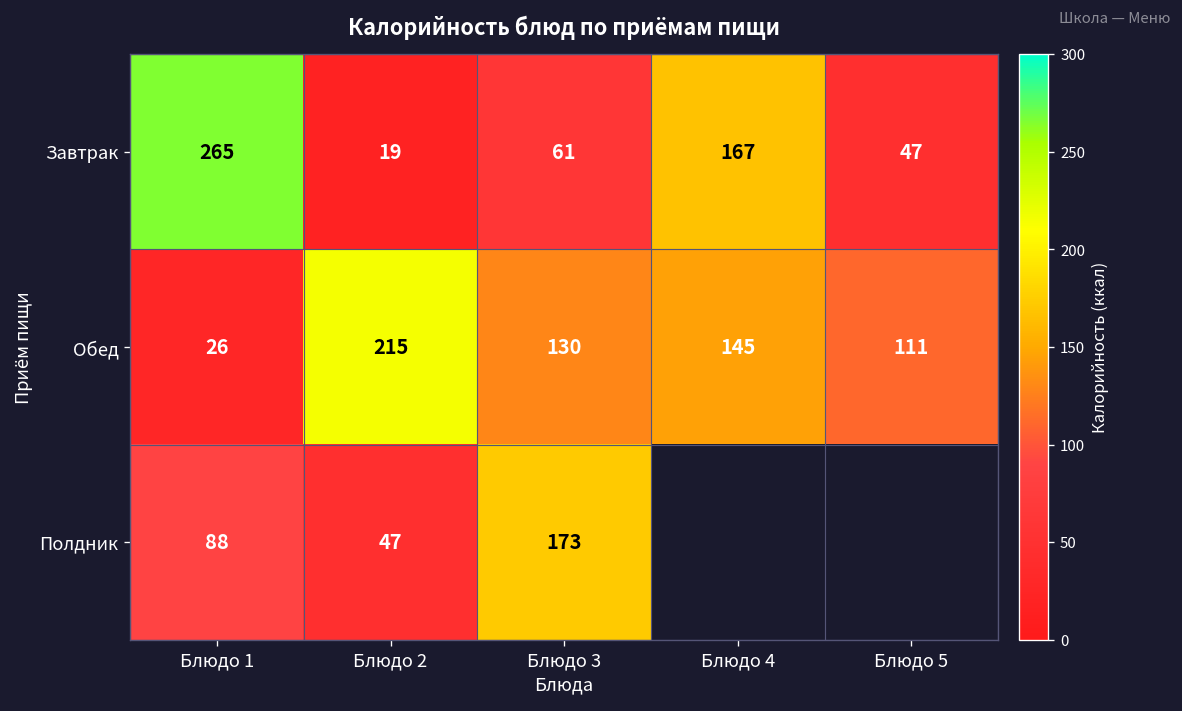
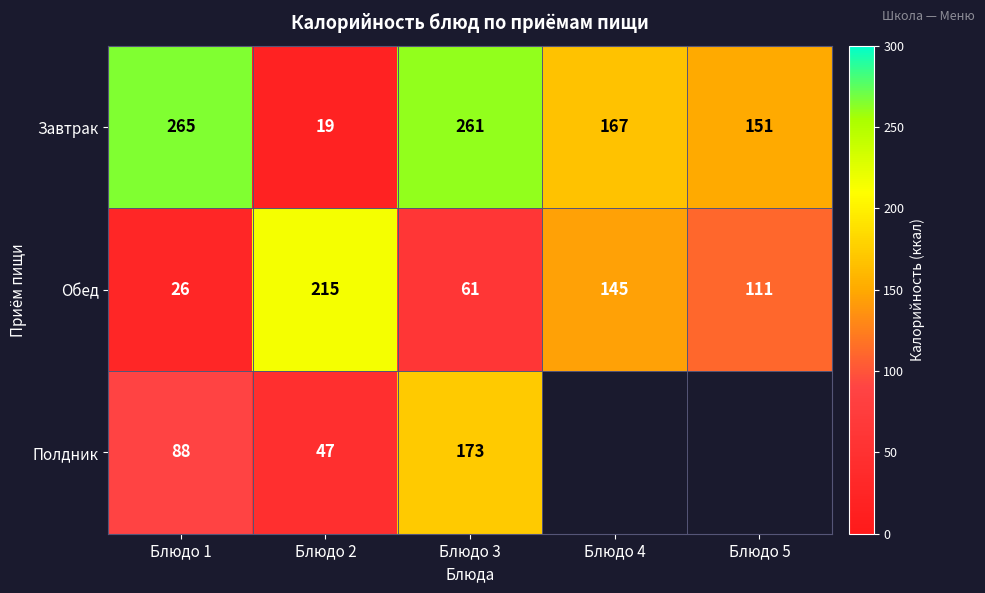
  {
    "Завтрак": {
      "Блюдо 1": 265,
      "Блюдо 2": 19,
-     "Блюдо 3": 61,
+     "Блюдо 3": 261,
      "Блюдо 4": 167,
-     "Блюдо 5": 47
+     "Блюдо 5": 151
    },
    "Обед": {
      "Блюдо 1": 26,
      "Блюдо 2": 215,
-     "Блюдо 3": 130,
+     "Блюдо 3": 61,
      "Блюдо 4": 145,
      "Блюдо 5": 111
    },
    "Полдник": {
      "Блюдо 1": 88,
      "Блюдо 2": 47,
      "Блюдо 3": 173
    }
  }
